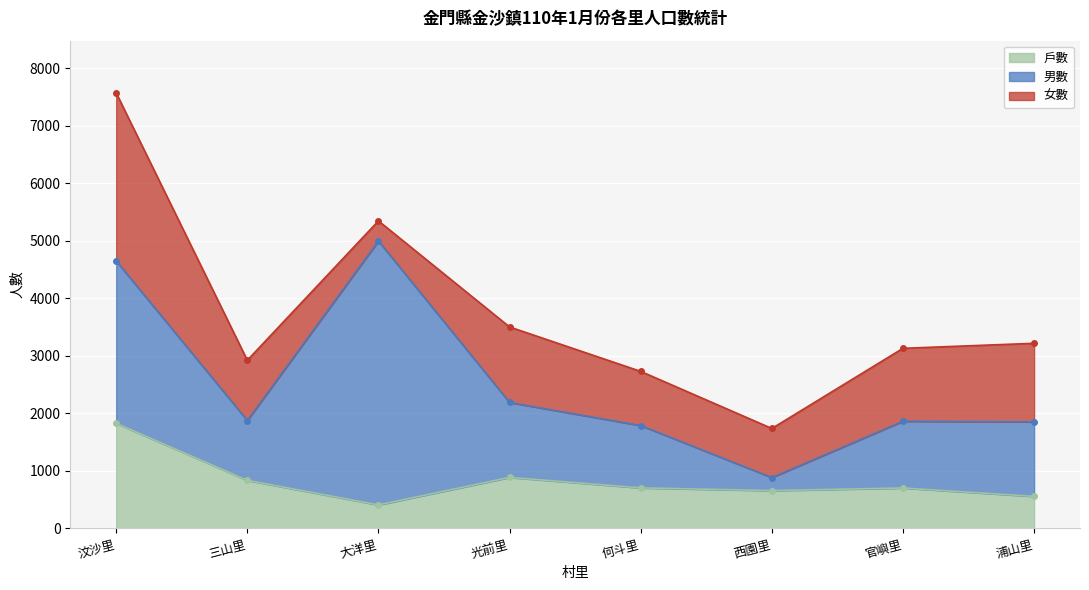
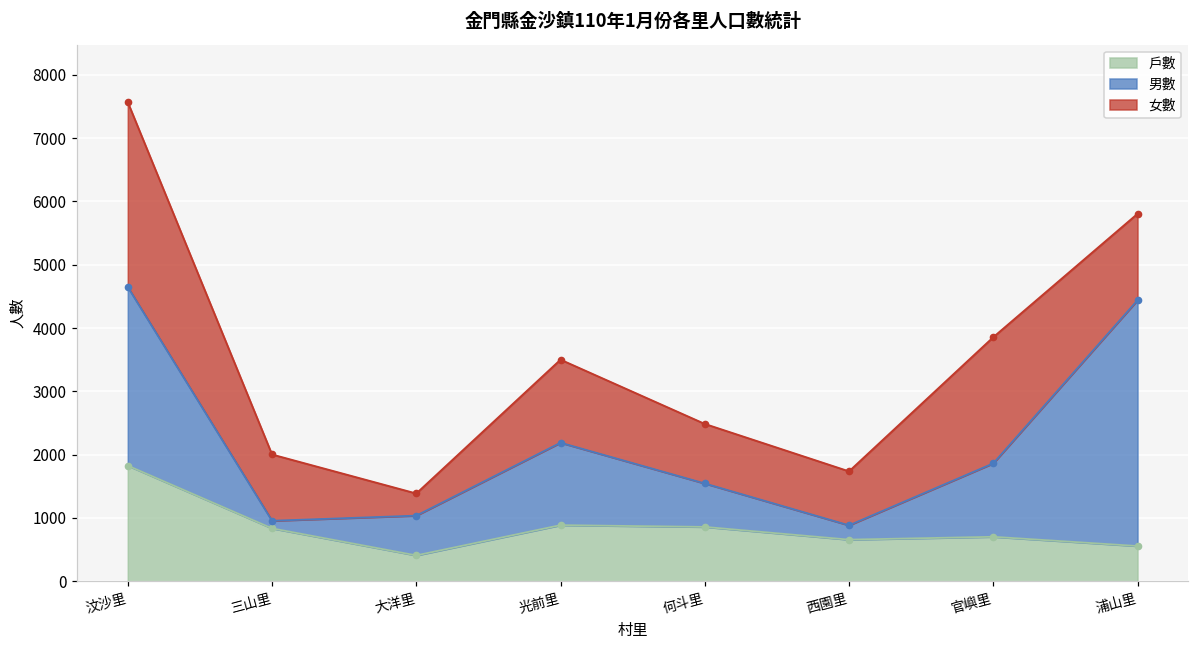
  {
    "戶數": {
      "汶沙里": 1800,
      "三山里": 800,
      "大洋里": 400,
      "光前里": 900,
-     "何斗里": 700,
+     "何斗里": 900,
      "西園里": 700,
      "官嶼里": 700,
      "浦山里": 600
    },
    "男數": {
      "汶沙里": 2800,
-     "三山里": 1000,
-     "大洋里": 4600,
+     "三山里": 100,
+     "大洋里": 600,
      "光前里": 1300,
-     "何斗里": 1100,
+     "何斗里": 700,
      "西園里": 200,
      "官嶼里": 1200,
-     "浦山里": 1300
+     "浦山里": 3900
    },
    "女數": {
      "汶沙里": 2900,
      "三山里": 1000,
      "大洋里": 400,
      "光前里": 1300,
      "何斗里": 900,
      "西園里": 900,
-     "官嶼里": 1300,
+     "官嶼里": 2000,
      "浦山里": 1400
    }
  }
